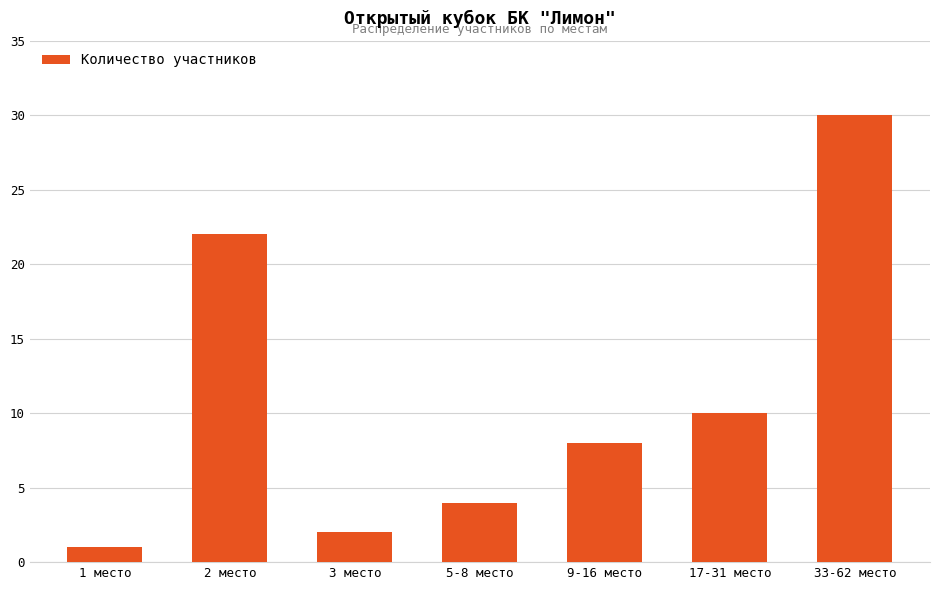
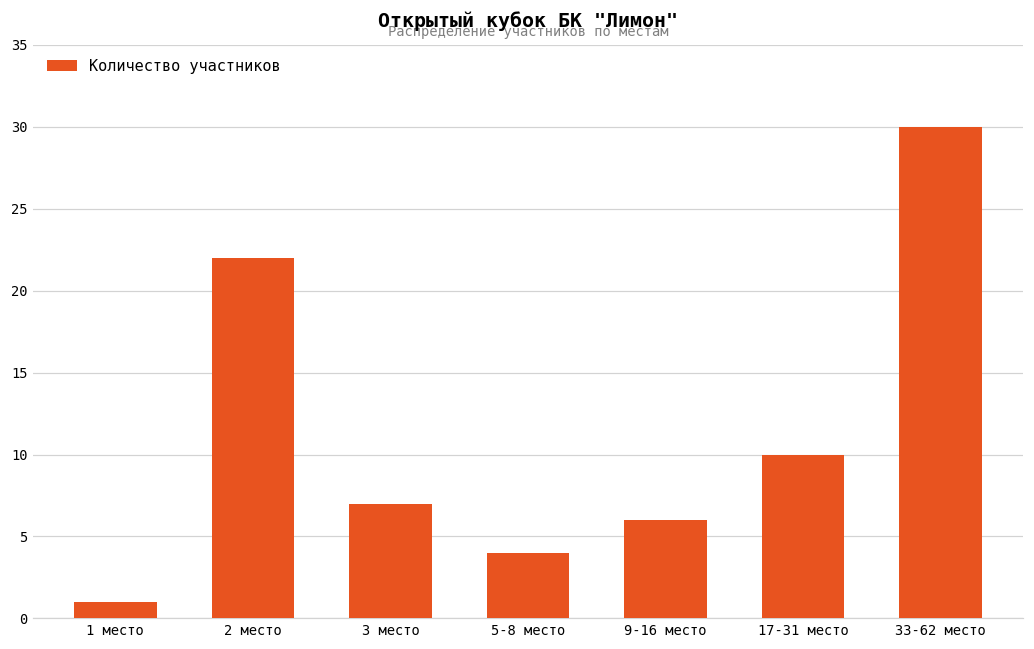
  {
    "1 место": 1,
    "2 место": 22,
-   "3 место": 2,
+   "3 место": 7,
    "5-8 место": 4,
-   "9-16 место": 8,
+   "9-16 место": 6,
    "17-31 место": 10,
    "33-62 место": 30
  }
